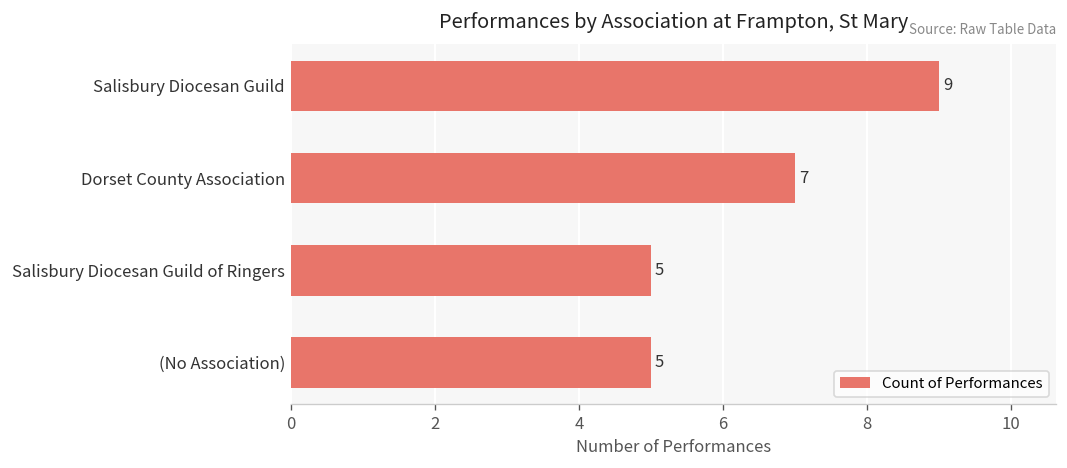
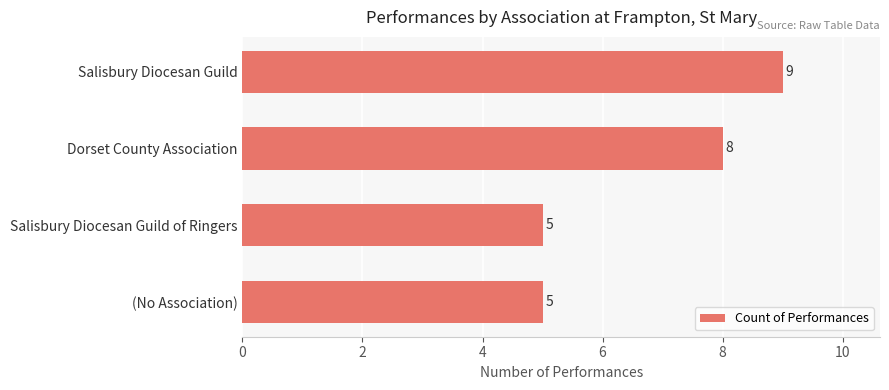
  {
    "Salisbury Diocesan Guild": 9,
-   "Dorset County Association": 7,
+   "Dorset County Association": 8,
    "Salisbury Diocesan Guild of Ringers": 5,
    "(No Association)": 5
  }
